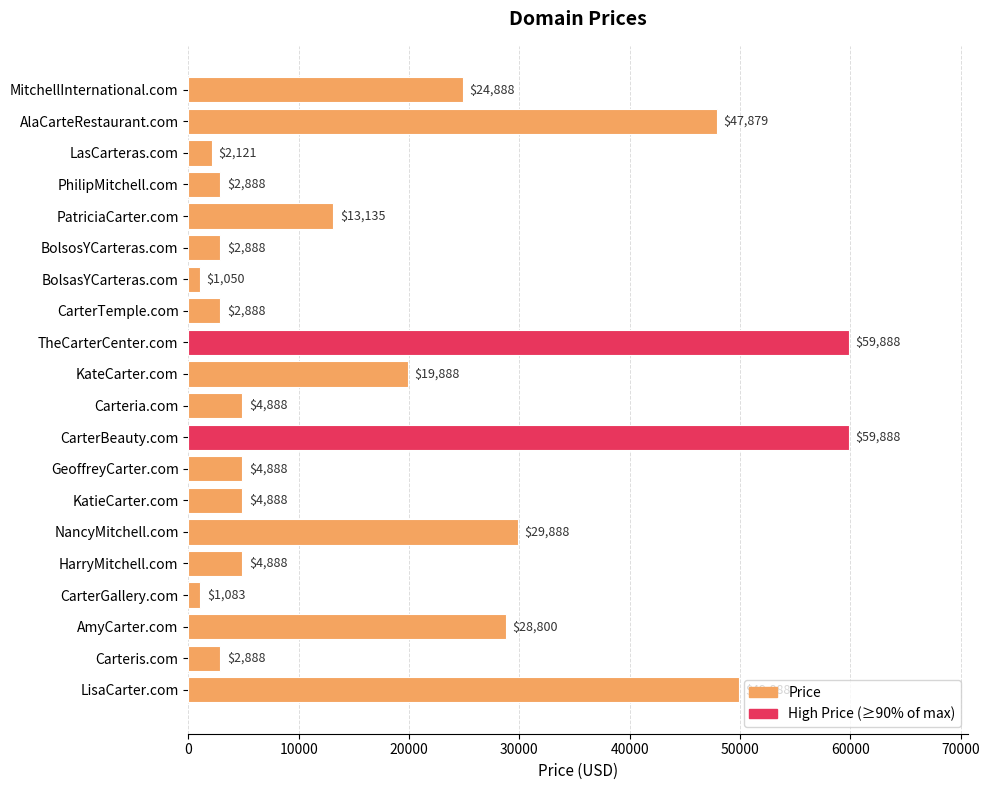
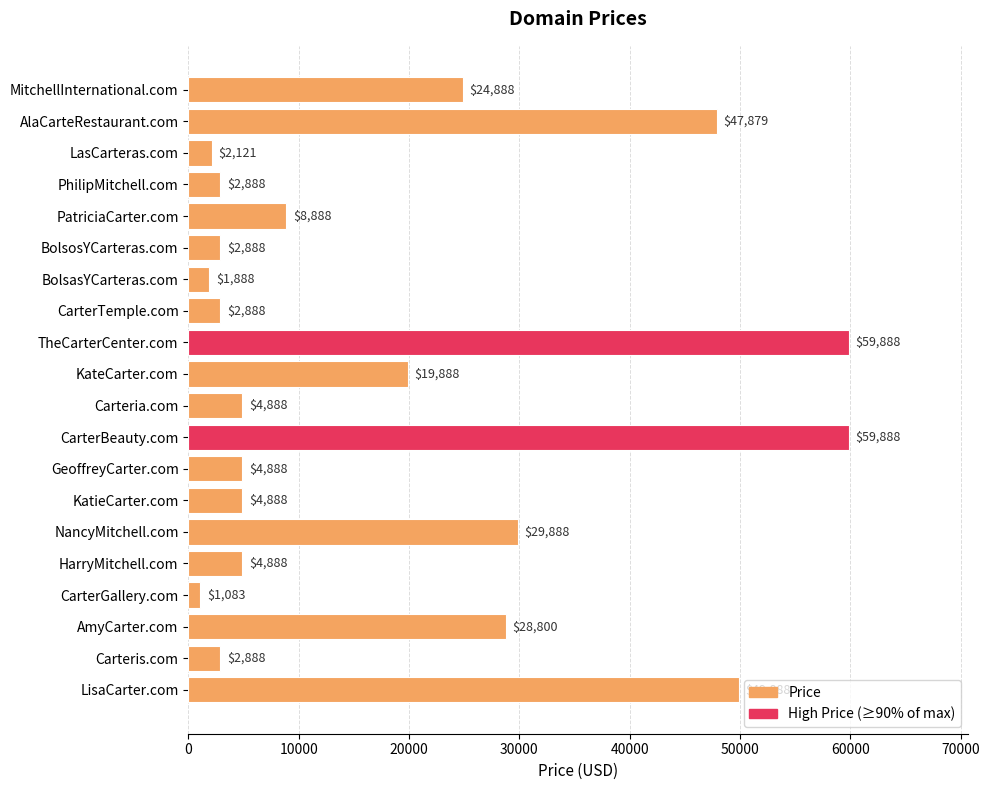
  {
    "MitchellInternational.com": "$24,888",
    "AlaCarteRestaurant.com": "$47,879",
    "LasCarteras.com": "$2,121",
    "PhilipMitchell.com": "$2,888",
-   "PatriciaCarter.com": "$13,135",
+   "PatriciaCarter.com": "$8,888",
    "BolsosYCarteras.com": "$2,888",
-   "BolsasYCarteras.com": "$1,050",
+   "BolsasYCarteras.com": "$1,888",
    "CarterTemple.com": "$2,888",
    "TheCarterCenter.com": "$59,888",
    "KateCarter.com": "$19,888",
    "Carteria.com": "$4,888",
    "CarterBeauty.com": "$59,888",
    "GeoffreyCarter.com": "$4,888",
    "KatieCarter.com": "$4,888",
    "NancyMitchell.com": "$29,888",
    "HarryMitchell.com": "$4,888",
    "CarterGallery.com": "$1,083",
    "AmyCarter.com": "$28,800",
    "Carteris.com": "$2,888"
  }
